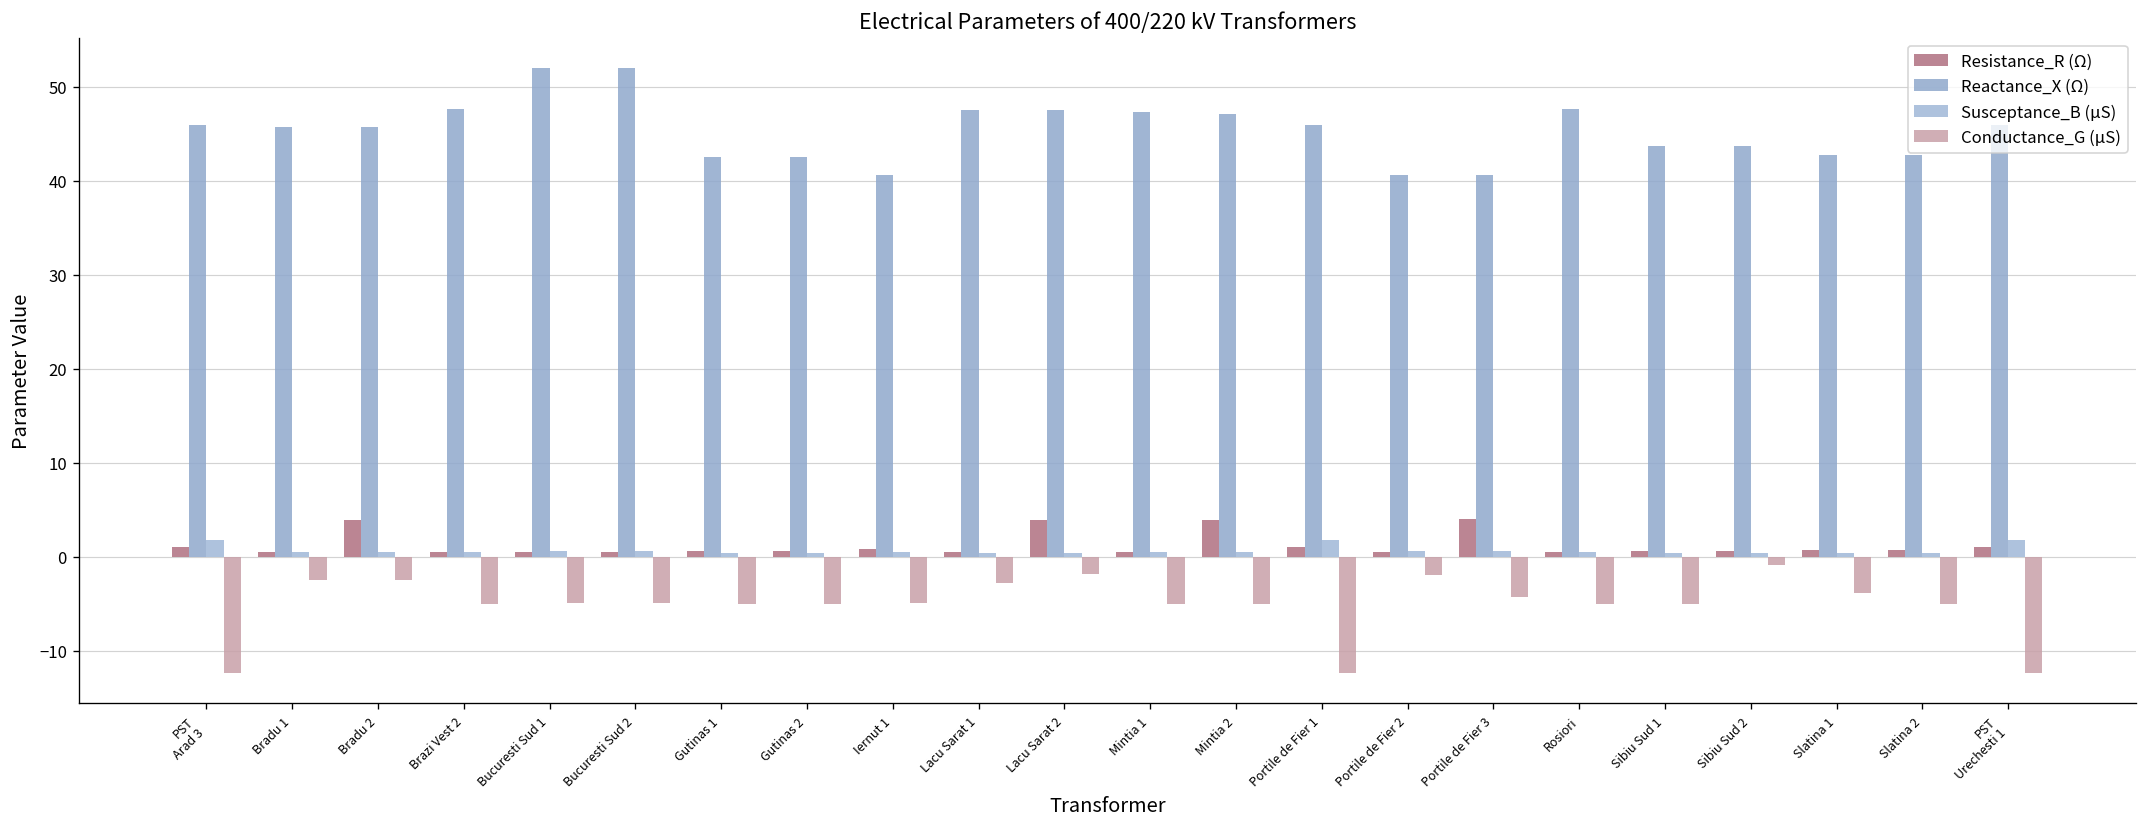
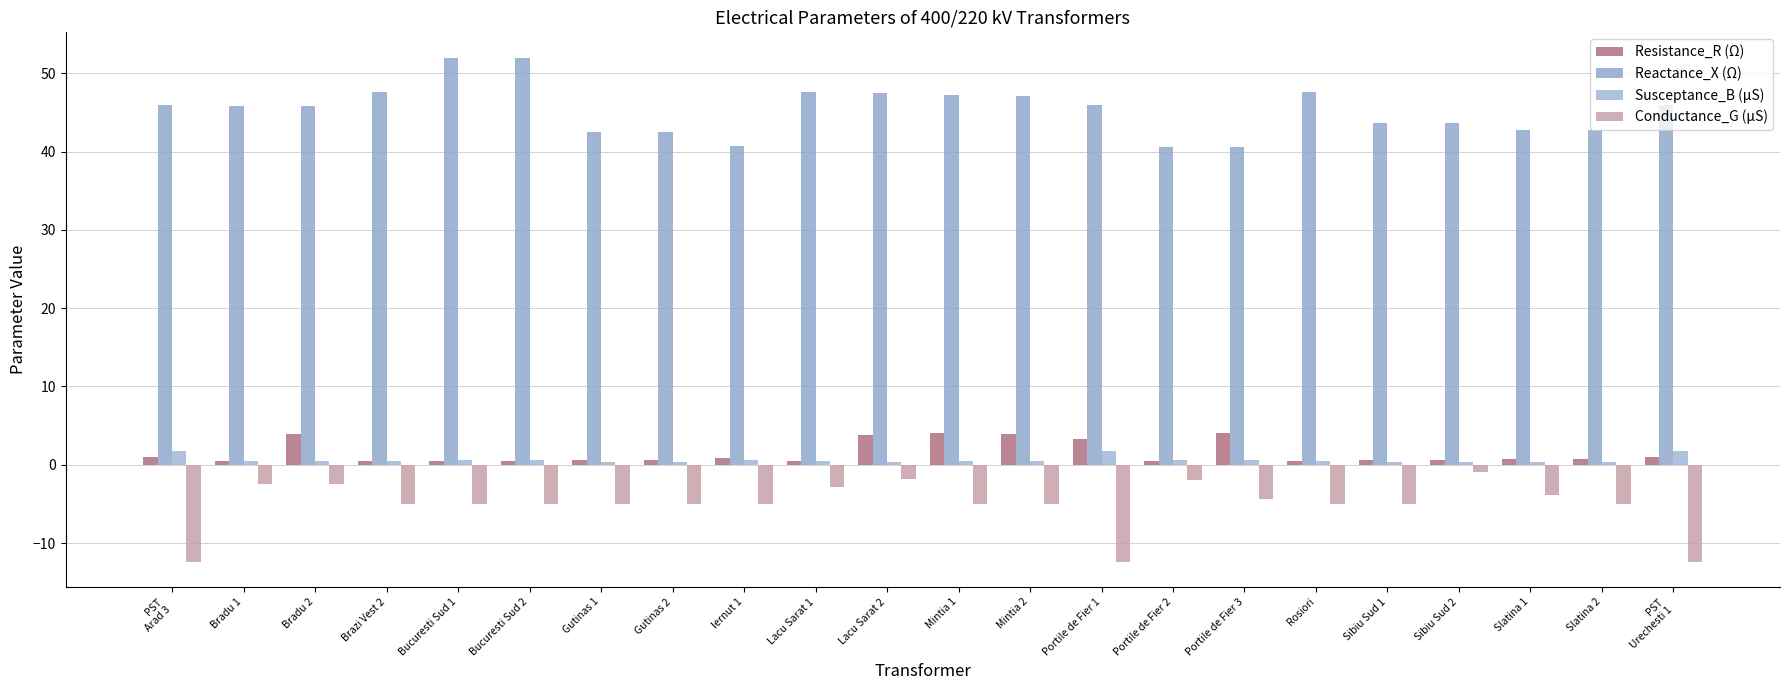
  {
    "Resistance_R (Ω)": {
      "PST Arad 3": 1,
      "Bradu 1": 0,
      "Bradu 2": 4,
      "Brazi Vest 2": 0,
      "Bucuresti Sud 1": 1,
      "Bucuresti Sud 2": 1,
      "Gutinas 1": 1,
      "Gutinas 2": 1,
      "Iernut 1": 1,
      "Lacu Sarat 1": 0,
      "Lacu Sarat 2": 4,
-     "Mintia 1": 1,
+     "Mintia 1": 4,
      "Mintia 2": 4,
-     "Portile de Fier 1": 1,
+     "Portile de Fier 1": 3,
      "Portile de Fier 2": 0,
      "Portile de Fier 3": 4,
      "Rosiori": 0,
      "Sibiu Sud 1": 1,
      "Sibiu Sud 2": 1,
      "Slatina 1": 1,
      "Slatina 2": 1,
      "PST Urechesti 1": 1
    },
    "Conductance_G (µS)": {
      "PST Arad 3": -12,
      "Bradu 1": -2,
      "Bradu 2": -2,
      "Brazi Vest 2": -5,
      "Bucuresti Sud 1": -5,
      "Bucuresti Sud 2": -5,
      "Gutinas 1": -5,
      "Gutinas 2": -5,
      "Iernut 1": -5,
      "Lacu Sarat 1": -3,
      "Lacu Sarat 2": -2,
      "Mintia 1": -5,
      "Mintia 2": -5,
      "Portile de Fier 1": -12,
      "Portile de Fier 2": -2,
      "Portile de Fier 3": -4,
      "Rosiori": -5,
      "Sibiu Sud 1": -5,
      "Sibiu Sud 2": -1,
      "Slatina 1": -4,
      "Slatina 2": -5,
      "PST Urechesti 1": -12
    }
  }
